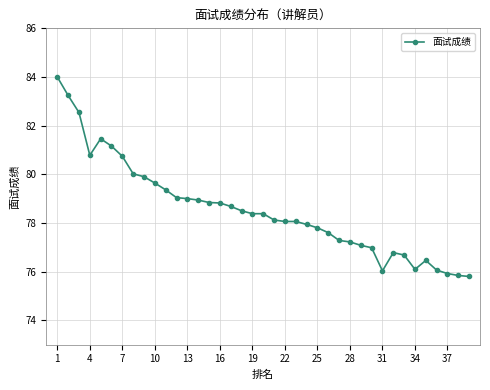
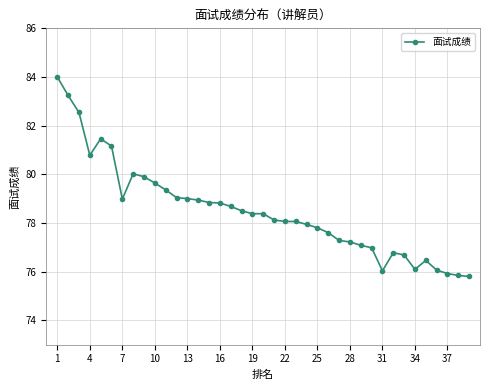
  {
    "1": 84.0,
    "4": 80.8,
-   "7": 80.7,
+   "7": 79.0,
    "10": 79.6,
    "13": 79.0,
    "16": 78.8,
    "19": 78.4,
    "22": 78.1,
    "25": 77.8,
    "28": 77.2,
    "31": 76.0,
    "34": 76.1,
    "37": 75.9
  }
